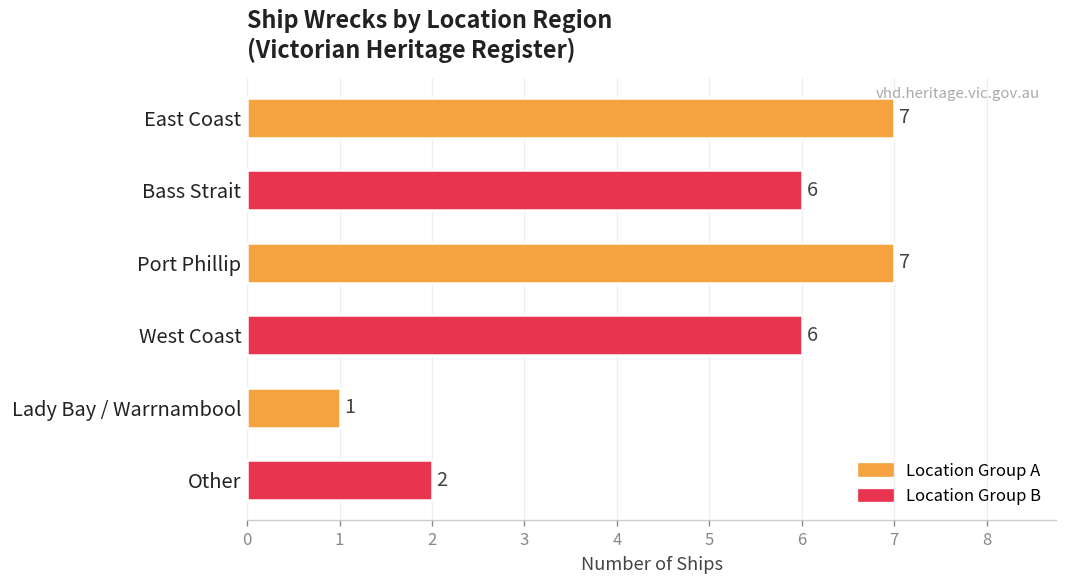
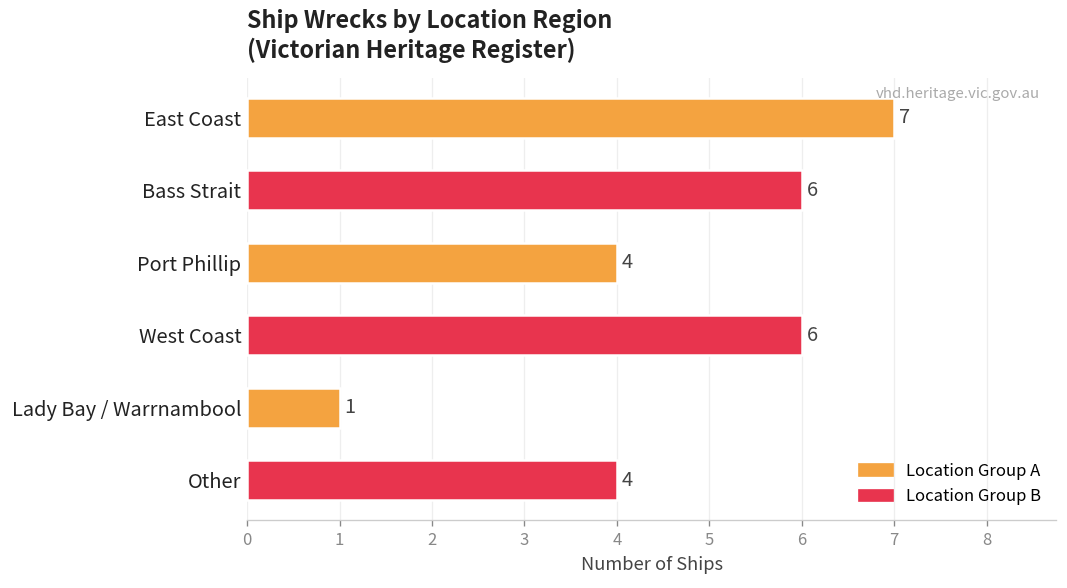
  {
    "East Coast": 7,
    "Bass Strait": 6,
-   "Port Phillip": 7,
+   "Port Phillip": 4,
    "West Coast": 6,
    "Lady Bay / Warrnambool": 1,
-   "Other": 2
+   "Other": 4
  }
